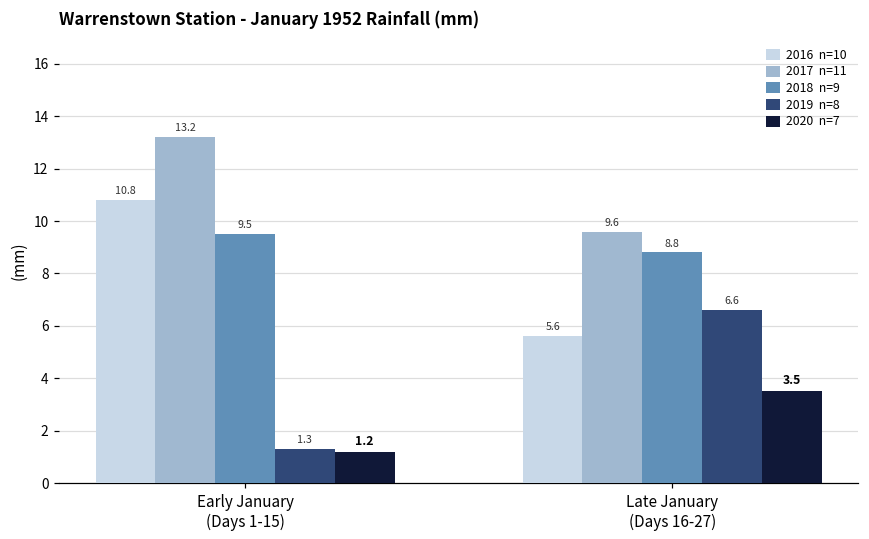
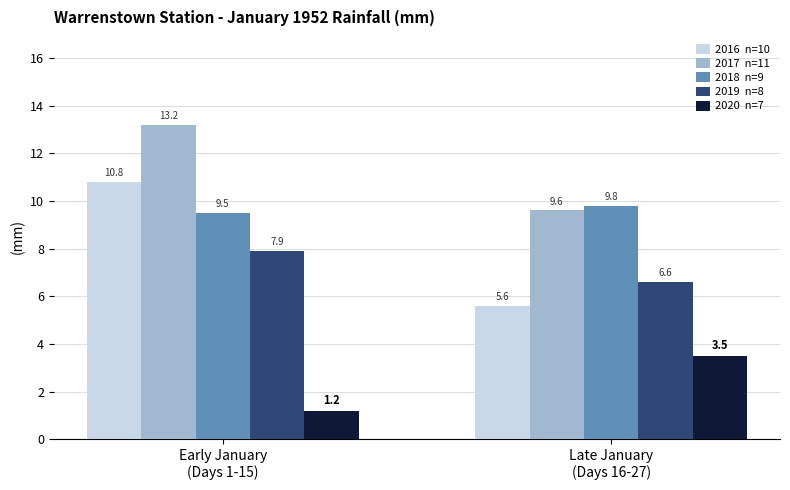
  {
    "2018 n=9": {
      "Early January (Days 1-15)": 9.5,
-     "Late January (Days 16-27)": 8.8
+     "Late January (Days 16-27)": 9.8
    },
    "2019 n=8": {
-     "Early January (Days 1-15)": 1.3,
+     "Early January (Days 1-15)": 7.9,
      "Late January (Days 16-27)": 6.6
    },
    "2020 n=7": {
      "Early January (Days 1-15)": 1.2,
      "Late January (Days 16-27)": 3.5
    }
  }
